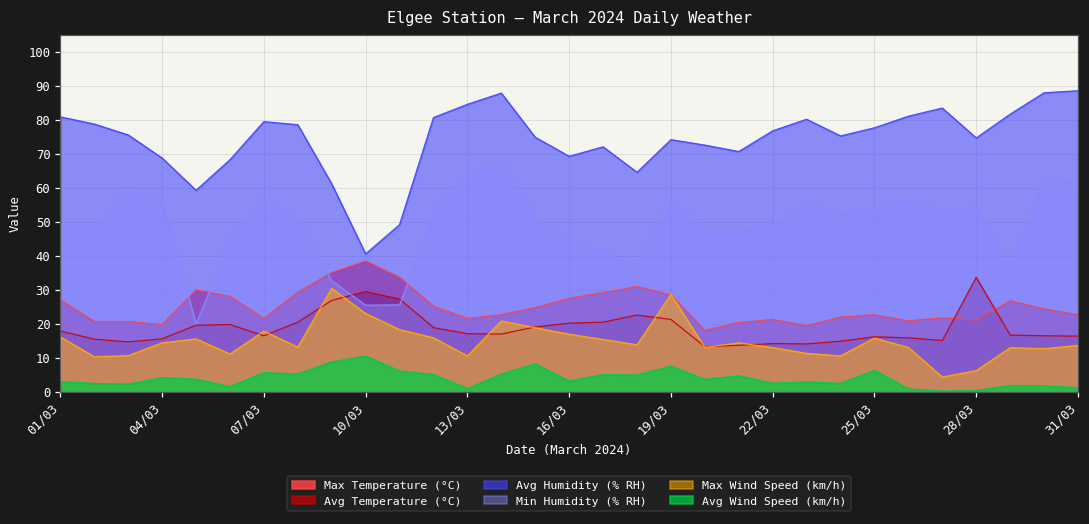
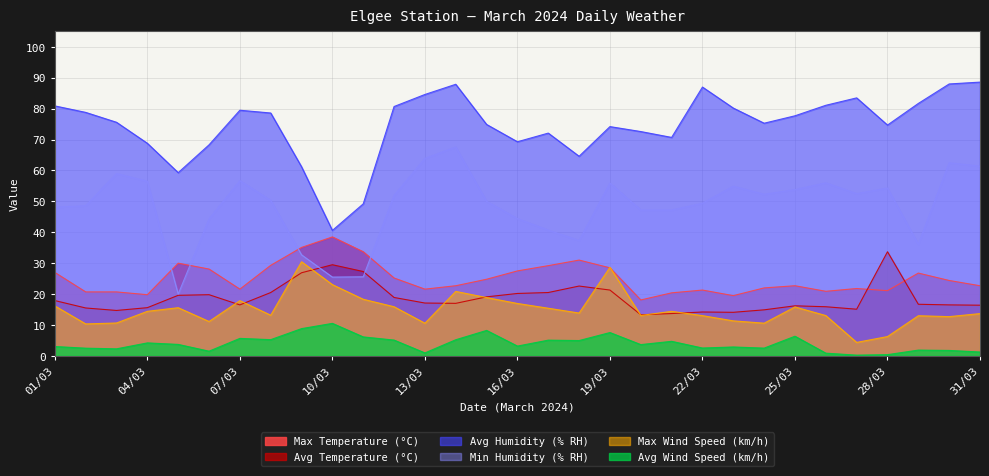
  {
    "Max Temperature (°C)": {
      "01/03": 27,
      "04/03": 20,
      "07/03": 22,
      "10/03": 39,
      "13/03": 22,
      "16/03": 28,
      "22/03": 21,
      "25/03": 23,
      "28/03": 21,
      "31/03": 23
    },
    "Avg Temperature (°C)": {
      "01/03": 18,
      "04/03": 16,
      "07/03": 17,
      "10/03": 30,
      "13/03": 17,
      "16/03": 20,
      "19/03": 21,
      "22/03": 14,
      "28/03": 34,
      "31/03": 16
    },
    "Avg Humidity (% RH)": {
      "01/03": 81,
      "04/03": 69,
      "07/03": 80,
      "10/03": 41,
      "13/03": 85,
      "16/03": 69,
      "19/03": 74,
-     "22/03": 77,
+     "22/03": 87,
      "25/03": 78,
      "28/03": 75,
      "31/03": 89
    },
    "Min Humidity (% RH)": {
      "01/03": 48,
      "04/03": 57,
      "07/03": 57,
      "10/03": 26,
      "13/03": 64,
      "16/03": 44,
      "19/03": 56,
      "22/03": 49,
      "25/03": 54,
      "28/03": 54,
      "31/03": 61
    },
    "Max Wind Speed (km/h)": {
      "01/03": 16,
      "04/03": 14,
      "07/03": 18,
      "10/03": 23,
      "13/03": 11,
      "16/03": 17,
      "22/03": 13,
      "28/03": 6,
      "31/03": 14
    },
    "Avg Wind Speed (km/h)": {
      "01/03": 3,
      "04/03": 4,
      "07/03": 6,
      "10/03": 11,
      "13/03": 1,
      "16/03": 3,
      "19/03": 8,
      "22/03": 3,
      "25/03": 6,
      "28/03": 0,
      "31/03": 1
    }
  }
